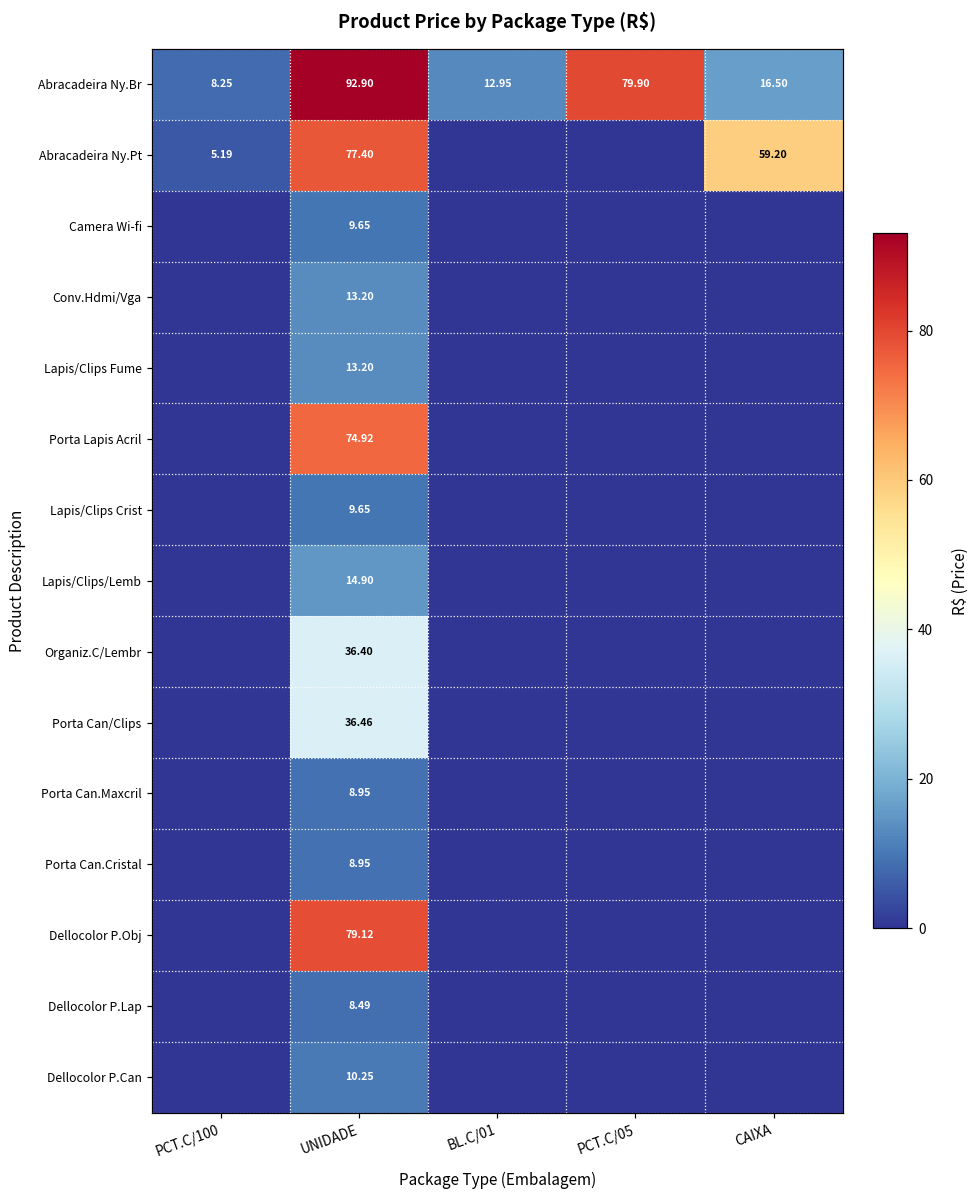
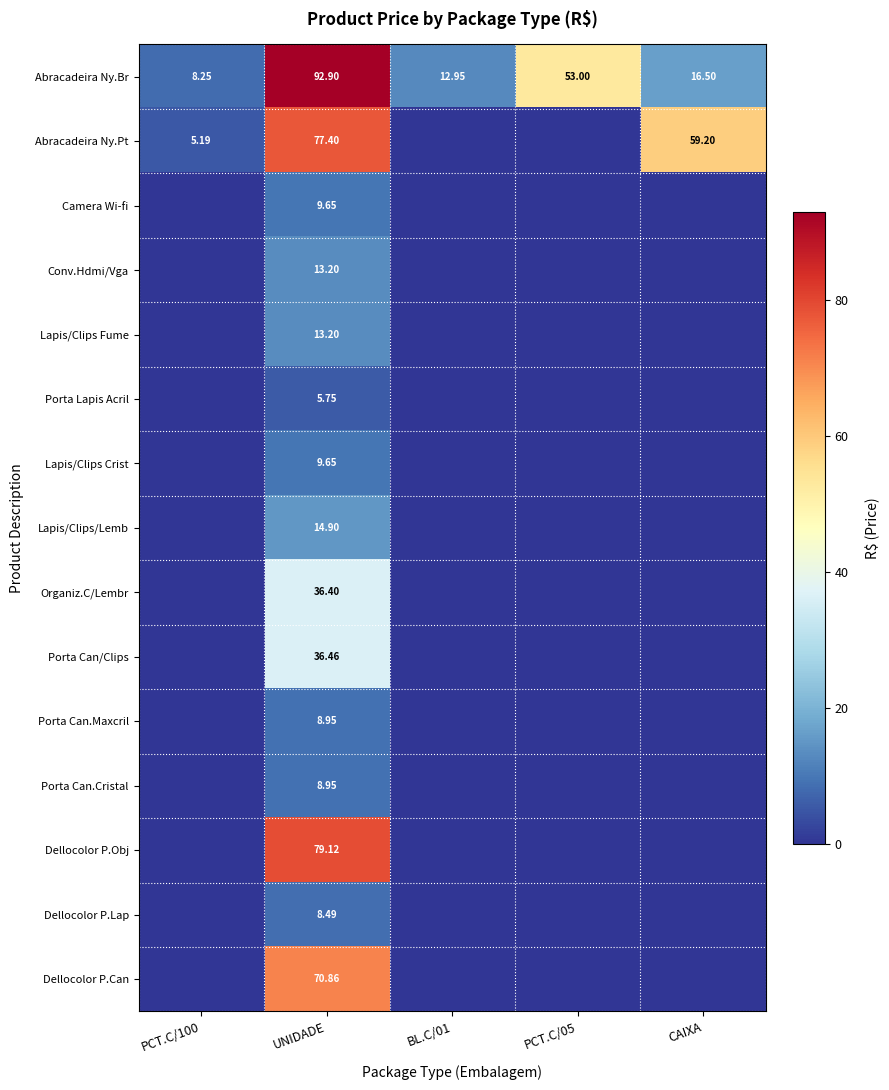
  {
    "Abracadeira Ny.Br": {
      "PCT.C/100": 8.25,
      "UNIDADE": 92.90,
      "BL.C/01": 12.95,
-     "PCT.C/05": 79.90,
+     "PCT.C/05": 53.00,
      "CAIXA": 16.50
    },
    "Abracadeira Ny.Pt": {
      "PCT.C/100": 5.19,
      "UNIDADE": 77.40,
      "CAIXA": 59.20
    },
    "Camera Wi-fi": {
      "UNIDADE": 9.65
    },
    "Conv.Hdmi/Vga": {
      "UNIDADE": 13.20
    },
    "Lapis/Clips Fume": {
      "UNIDADE": 13.20
    },
    "Porta Lapis Acril": {
-     "UNIDADE": 74.92
+     "UNIDADE": 5.75
    },
    "Lapis/Clips Crist": {
      "UNIDADE": 9.65
    },
    "Lapis/Clips/Lemb": {
      "UNIDADE": 14.90
    },
    "Organiz.C/Lembr": {
      "UNIDADE": 36.40
    },
    "Porta Can/Clips": {
      "UNIDADE": 36.46
    },
    "Porta Can.Maxcril": {
      "UNIDADE": 8.95
    },
    "Porta Can.Cristal": {
      "UNIDADE": 8.95
    },
    "Dellocolor P.Obj": {
      "UNIDADE": 79.12
    },
    "Dellocolor P.Lap": {
      "UNIDADE": 8.49
    },
    "Dellocolor P.Can": {
-     "UNIDADE": 10.25
+     "UNIDADE": 70.86
    }
  }
